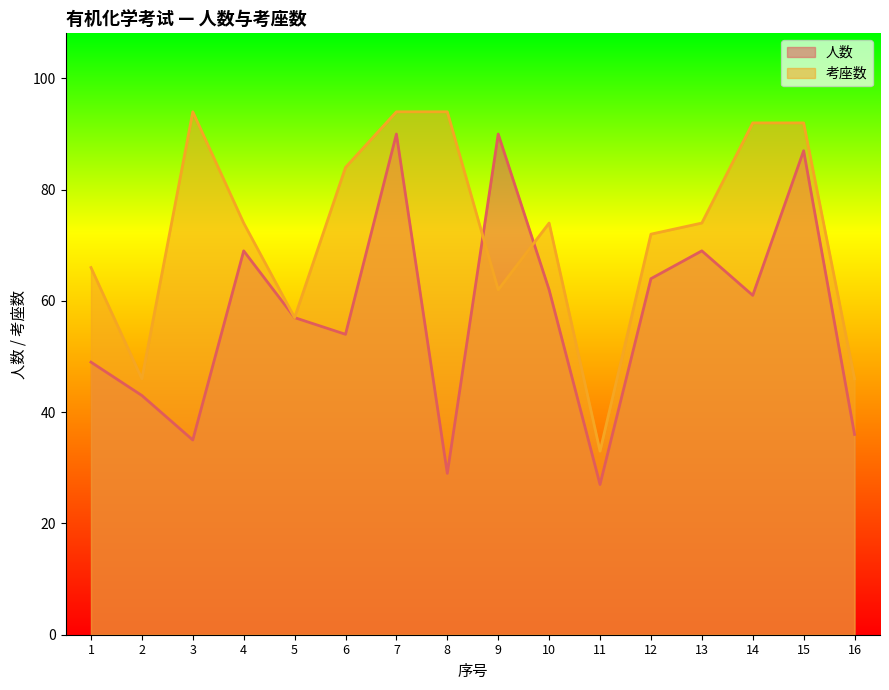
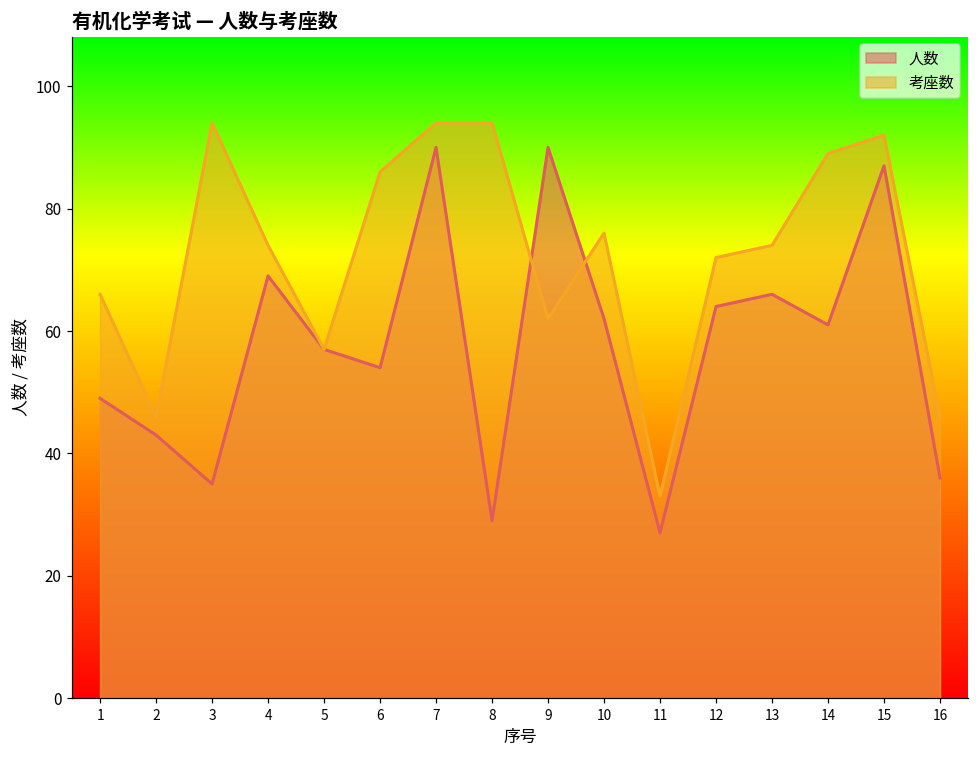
  {
    "人数": {
      "1": 49,
      "2": 43,
      "3": 35,
      "4": 69,
      "6": 54,
      "7": 90,
      "8": 29,
      "9": 90,
      "10": 62,
      "11": 27,
      "12": 64,
-     "13": 69,
+     "13": 66,
      "14": 61,
      "15": 87,
      "16": 36
    },
    "考座数": {
      "1": 66,
      "2": 46,
      "3": 94,
      "4": 74,
-     "6": 84,
+     "6": 86,
      "7": 94,
      "8": 94,
      "9": 62,
-     "10": 74,
+     "10": 76,
      "11": 33,
      "12": 72,
      "13": 74,
-     "14": 92,
+     "14": 89,
      "15": 92,
      "16": 46
    }
  }
